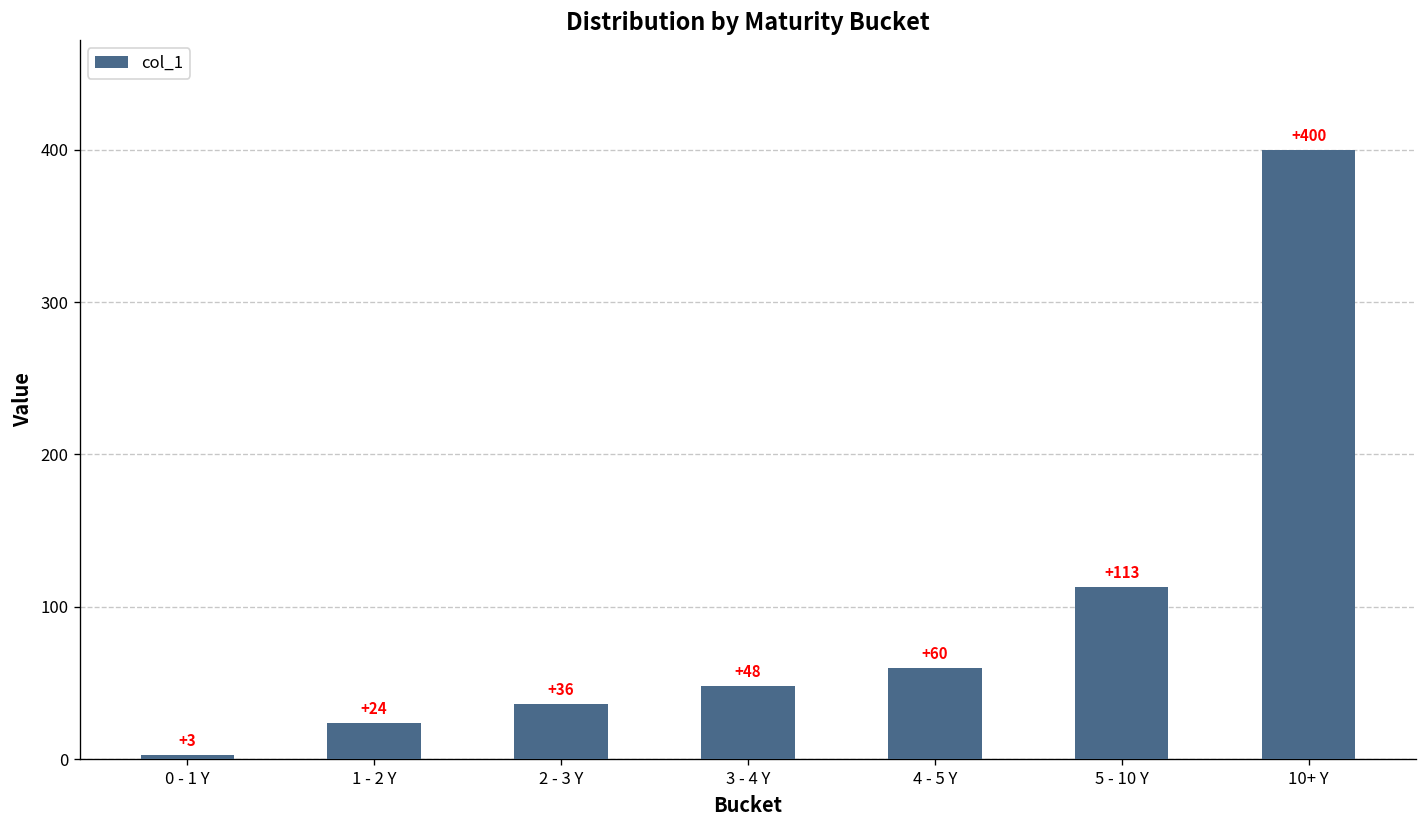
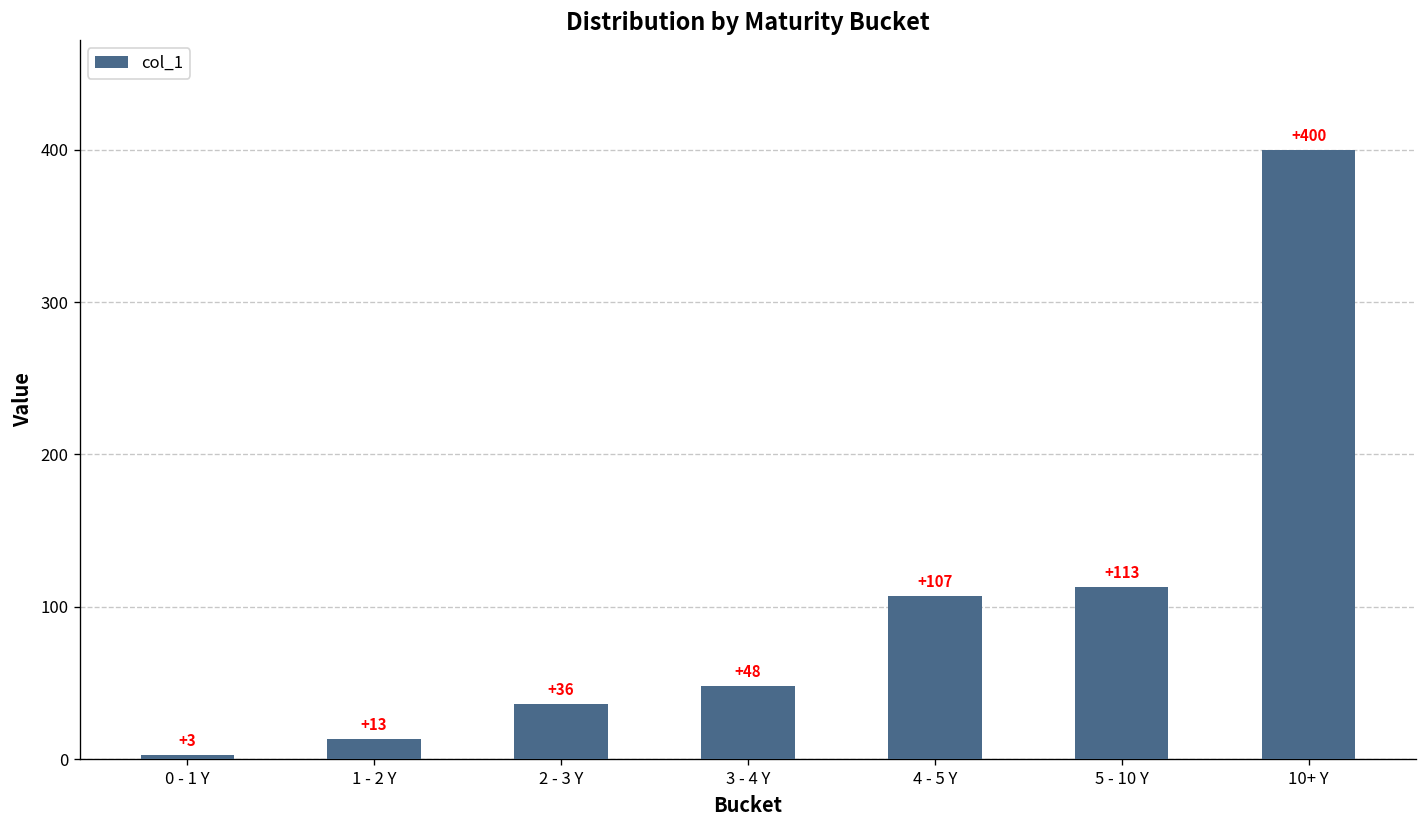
  {
    "0 - 1 Y": "+3",
-   "1 - 2 Y": "+24",
+   "1 - 2 Y": "+13",
    "2 - 3 Y": "+36",
    "3 - 4 Y": "+48",
-   "4 - 5 Y": "+60",
+   "4 - 5 Y": "+107",
    "5 - 10 Y": "+113",
    "10+ Y": "+400"
  }
